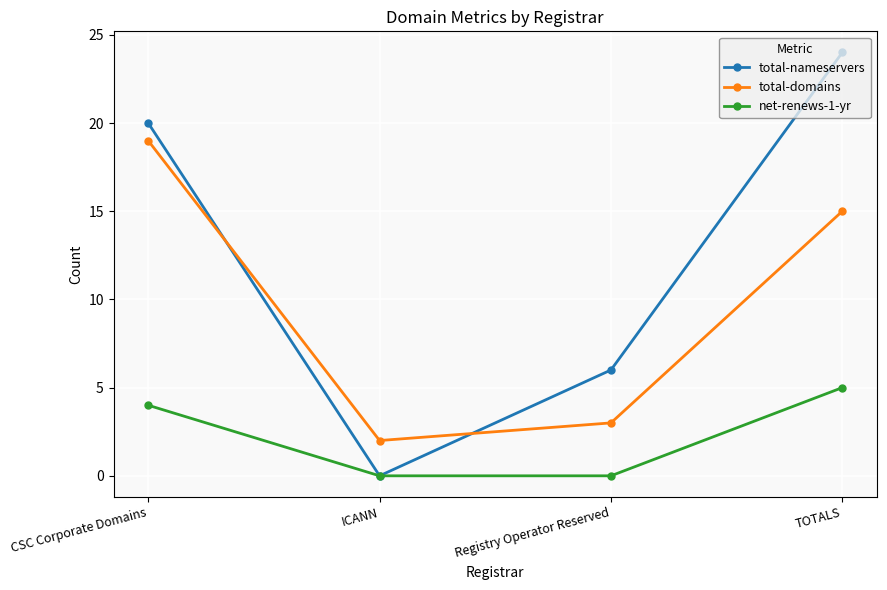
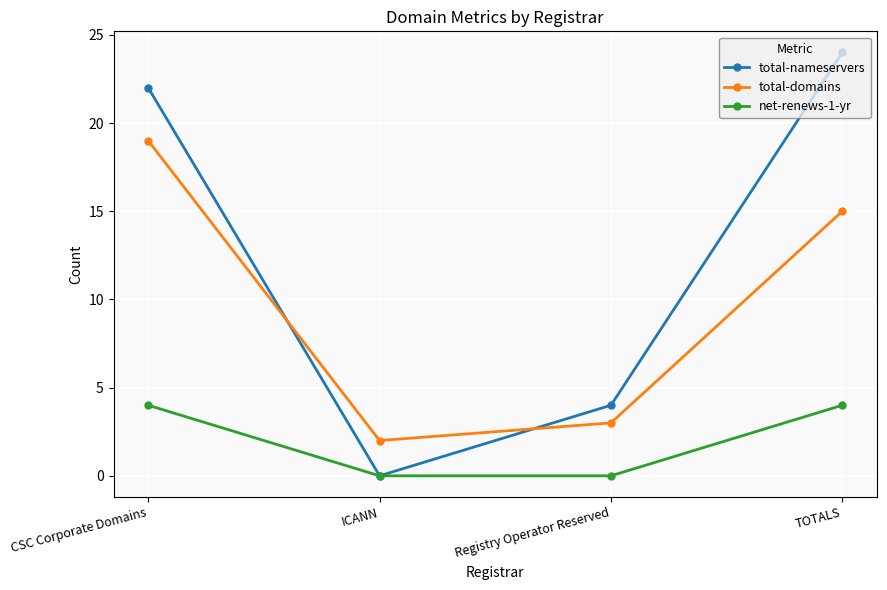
  {
    "total-nameservers": {
-     "CSC Corporate Domains": 20,
-     "Registry Operator Reserved": 6
+     "CSC Corporate Domains": 22,
+     "Registry Operator Reserved": 4
    },
    "total-domains": {
      "CSC Corporate Domains": 19,
      "ICANN": 2,
      "Registry Operator Reserved": 3,
      "TOTALS": 15
    },
    "net-renews-1-yr": {
      "CSC Corporate Domains": 4,
      "Registry Operator Reserved": 0,
-     "TOTALS": 5
+     "TOTALS": 4
    }
  }
